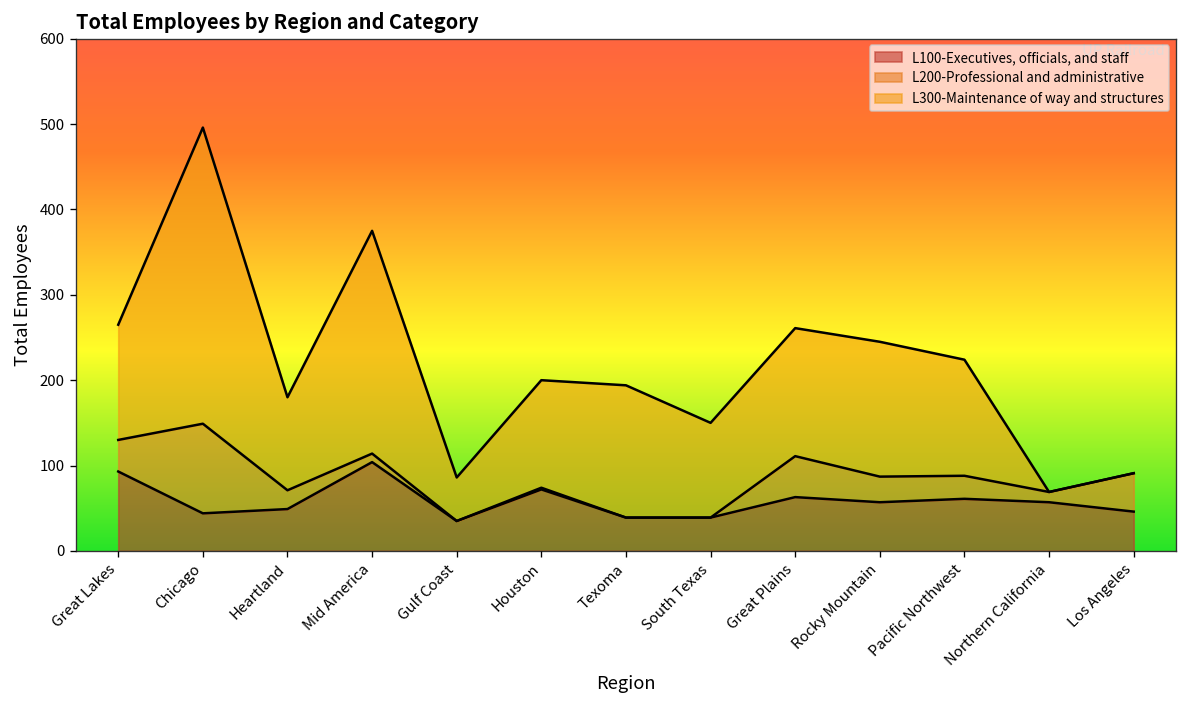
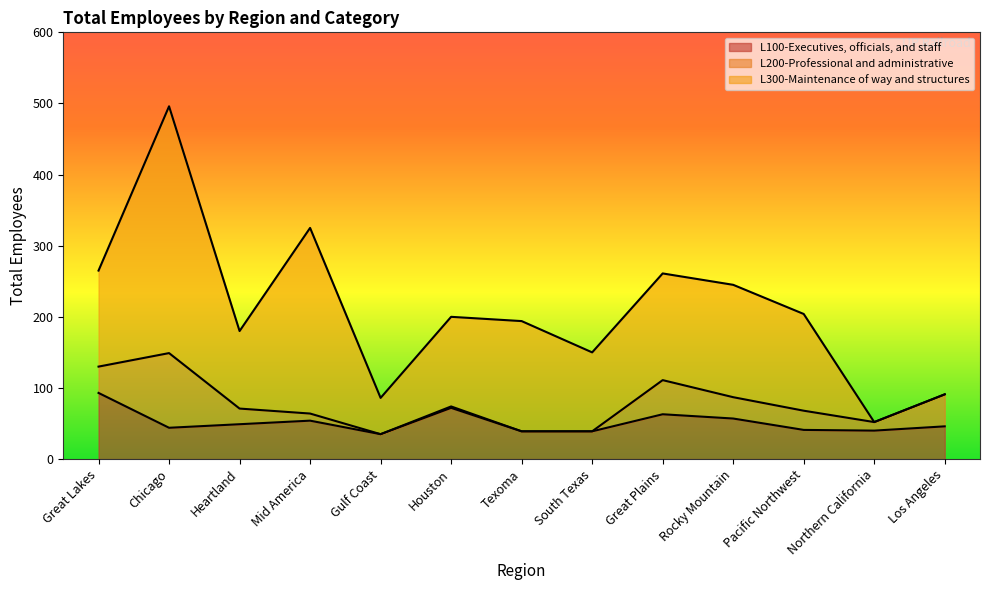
  {
    "L100-Executives, officials, and staff": {
      "Great Lakes": 90,
      "Chicago": 40,
      "Heartland": 50,
-     "Mid America": 100,
+     "Mid America": 50,
      "Great Plains": 60,
      "Rocky Mountain": 60,
-     "Pacific Northwest": 60,
-     "Northern California": 60,
+     "Pacific Northwest": 40,
+     "Northern California": 40,
      "Los Angeles": 50
    }
  }
